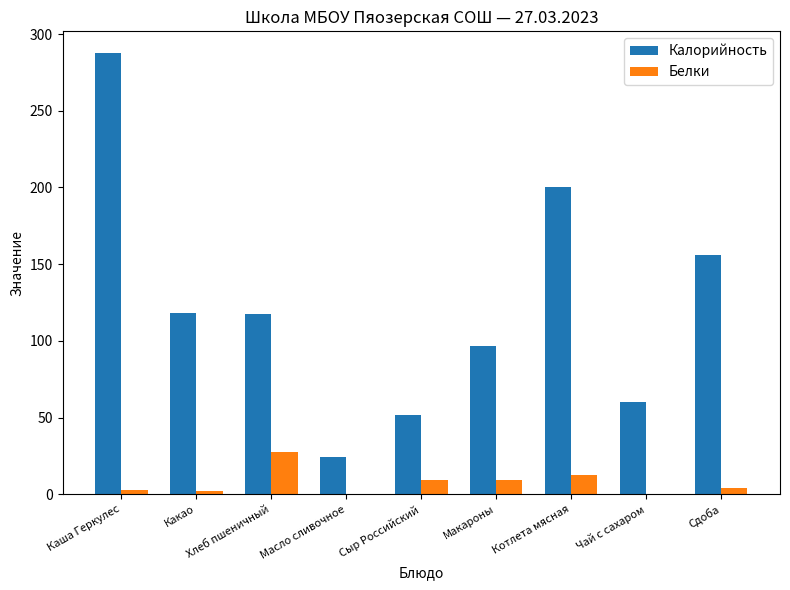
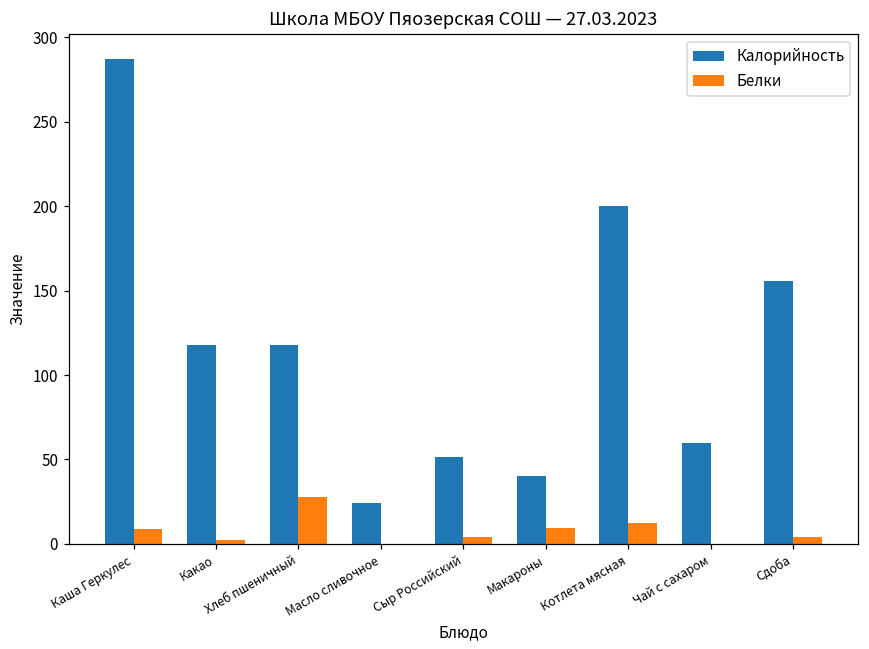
  {
    "Калорийность": {
      "Каша Геркулес": 287,
      "Какао": 118,
      "Хлеб пшеничный": 118,
      "Масло сливочное": 24,
      "Сыр Российский": 51,
-     "Макароны": 97,
+     "Макароны": 40,
      "Котлета мясная": 200,
      "Чай с сахаром": 60,
      "Сдоба": 156
    },
    "Белки": {
-     "Каша Геркулес": 3,
+     "Каша Геркулес": 9,
      "Какао": 2,
      "Хлеб пшеничный": 28,
-     "Сыр Российский": 9,
+     "Сыр Российский": 4,
      "Макароны": 10,
      "Котлета мясная": 12,
      "Сдоба": 4
    }
  }
